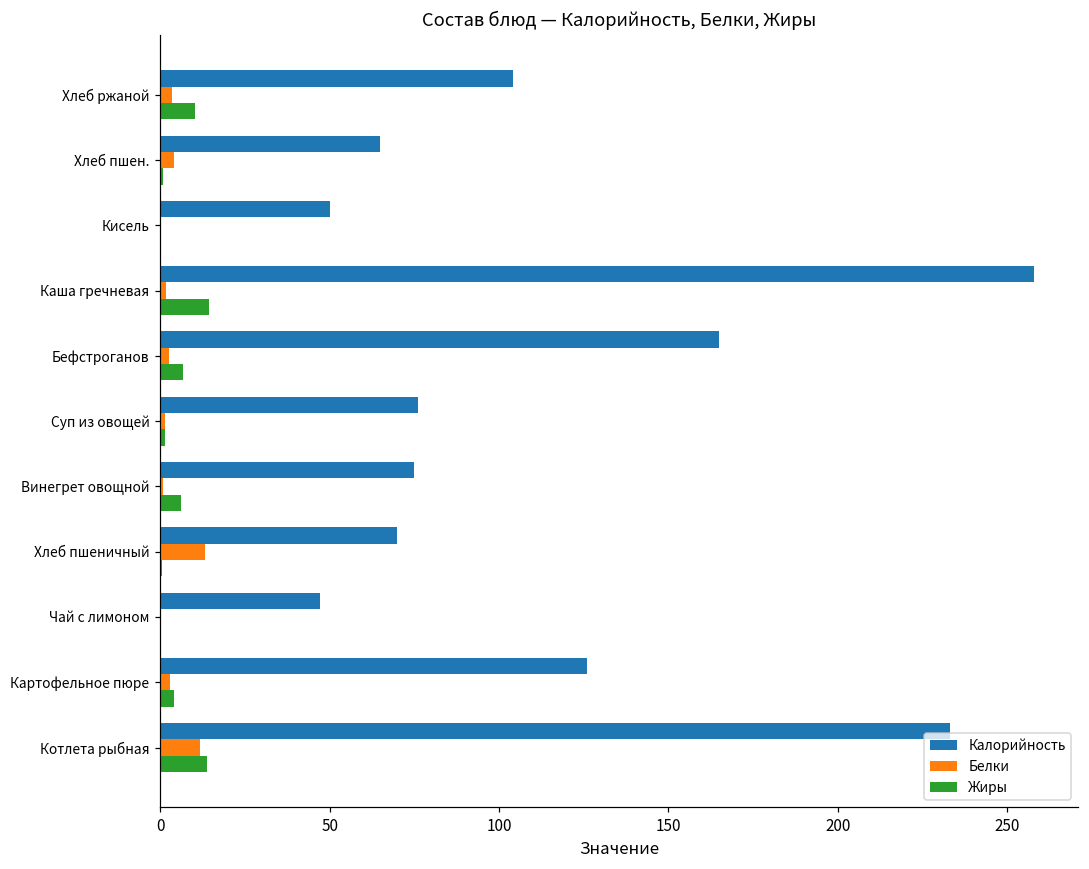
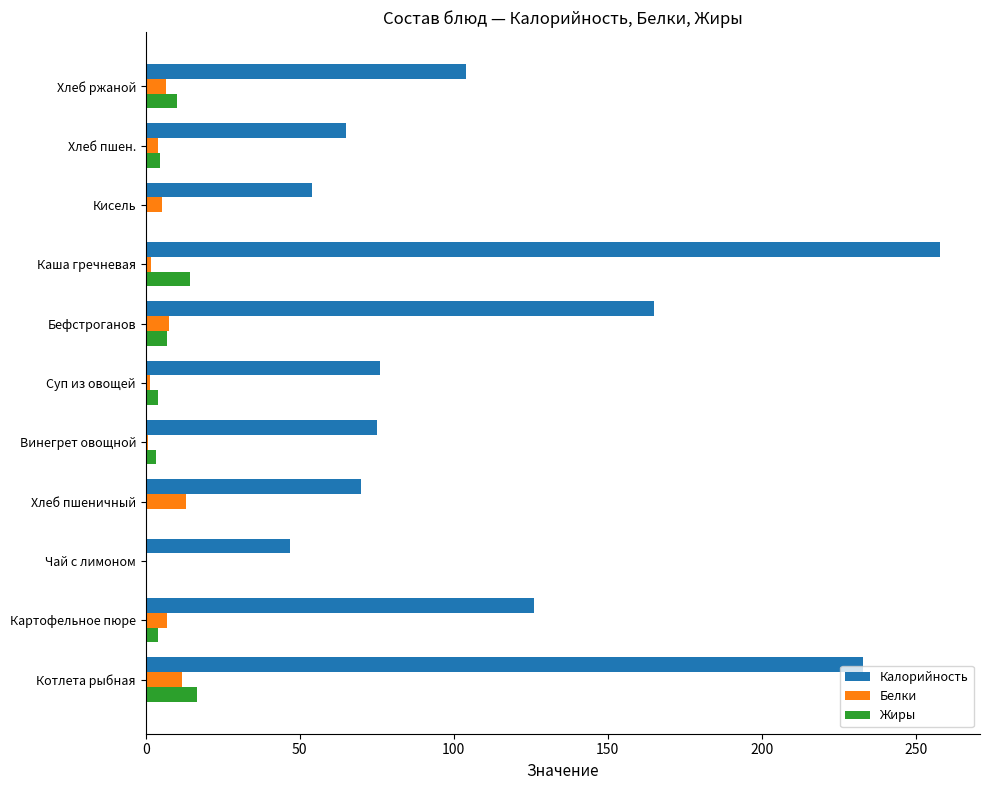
  {
    "Калорийность": {
      "Хлеб ржаной": 104,
      "Хлеб пшен.": 65,
-     "Кисель": 50,
+     "Кисель": 54,
      "Каша гречневая": 258,
      "Бефстроганов": 165,
      "Суп из овощей": 76,
      "Винегрет овощной": 75,
      "Хлеб пшеничный": 70,
      "Чай с лимоном": 47,
      "Картофельное пюре": 126,
      "Котлета рыбная": 233
    },
    "Белки": {
-     "Хлеб ржаной": 3,
+     "Хлеб ржаной": 7,
      "Хлеб пшен.": 4,
-     "Кисель": 0,
+     "Кисель": 5,
      "Каша гречневая": 2,
-     "Бефстроганов": 3,
+     "Бефстроганов": 8,
      "Суп из овощей": 1,
      "Винегрет овощной": 1,
      "Хлеб пшеничный": 13,
-     "Картофельное пюре": 3,
+     "Картофельное пюре": 7,
      "Котлета рыбная": 12
    },
    "Жиры": {
      "Хлеб ржаной": 10,
-     "Хлеб пшен.": 1,
+     "Хлеб пшен.": 5,
      "Каша гречневая": 14,
      "Бефстроганов": 7,
-     "Суп из овощей": 1,
-     "Винегрет овощной": 6,
+     "Суп из овощей": 4,
+     "Винегрет овощной": 3,
      "Картофельное пюре": 4,
-     "Котлета рыбная": 14
+     "Котлета рыбная": 17
    }
  }
